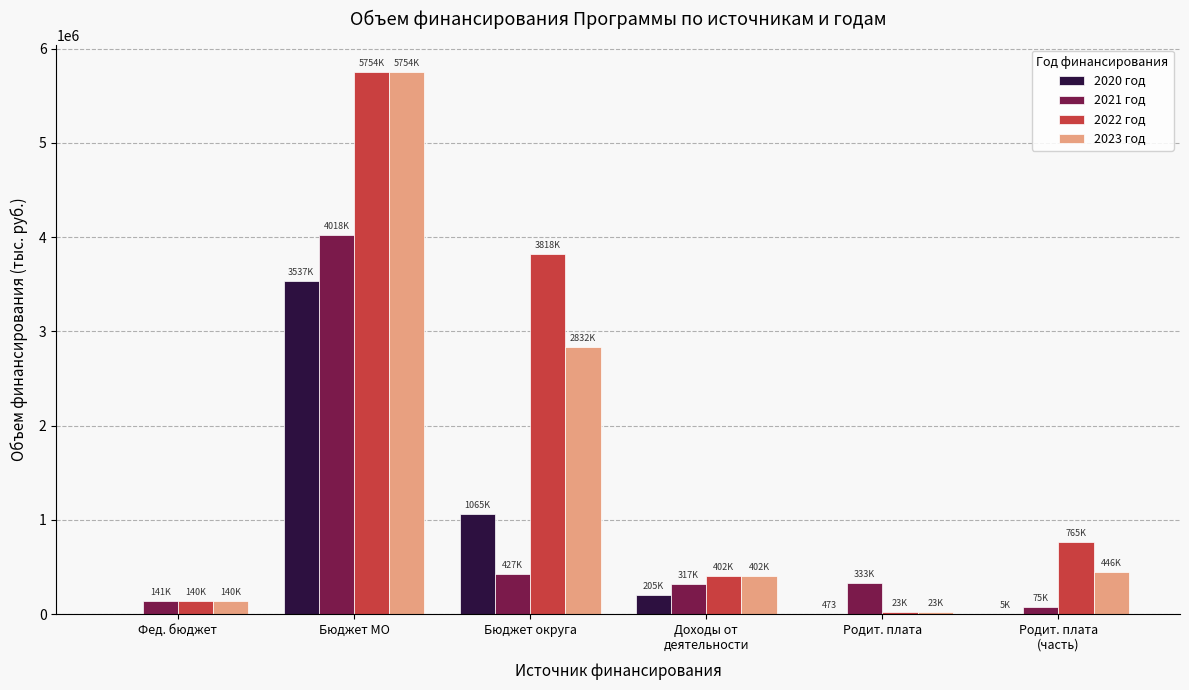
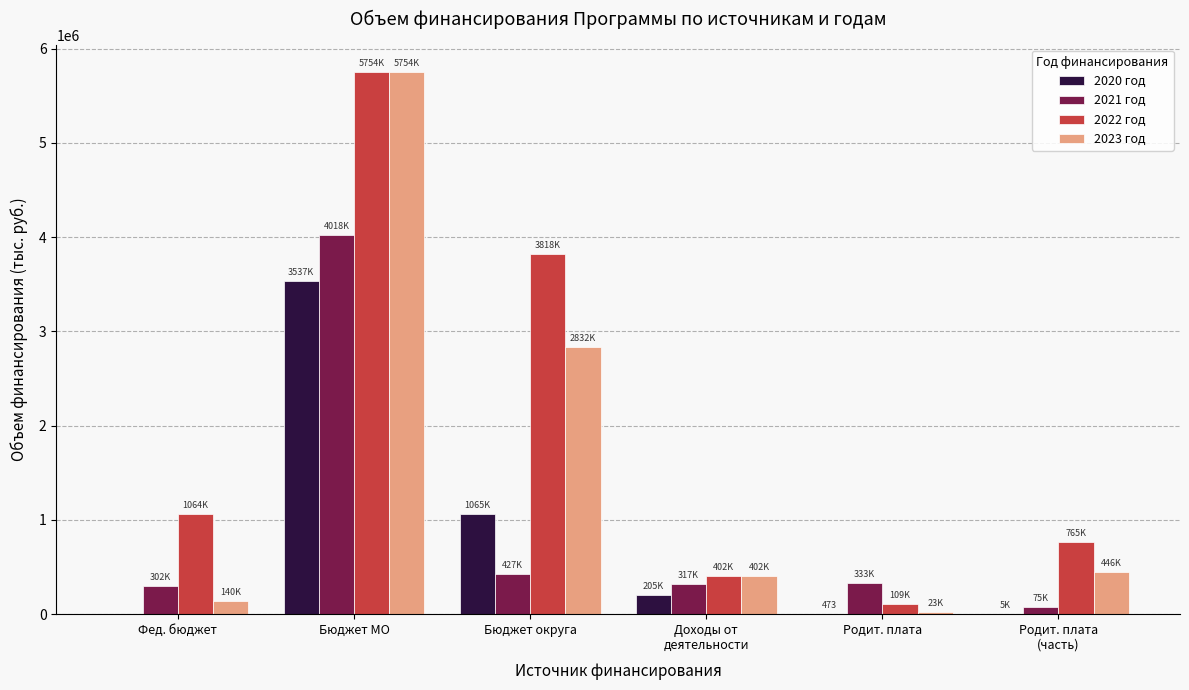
  {
    "2020 год": {
      "Бюджет МО": "3537K",
      "Бюджет округа": "1065K",
      "Доходы от деятельности": "205K",
      "Родит. плата": "473",
      "Родит. плата (часть)": "5K"
    },
    "2021 год": {
-     "Фед. бюджет": "141K",
+     "Фед. бюджет": "302K",
      "Бюджет МО": "4018K",
      "Бюджет округа": "427K",
      "Доходы от деятельности": "317K",
      "Родит. плата": "333K",
      "Родит. плата (часть)": "75K"
    },
    "2022 год": {
-     "Фед. бюджет": "140K",
+     "Фед. бюджет": "1064K",
      "Бюджет МО": "5754K",
      "Бюджет округа": "3818K",
      "Доходы от деятельности": "402K",
-     "Родит. плата": "23K",
+     "Родит. плата": "109K",
      "Родит. плата (часть)": "765K"
    },
    "2023 год": {
      "Фед. бюджет": "140K",
      "Бюджет МО": "5754K",
      "Бюджет округа": "2832K",
      "Доходы от деятельности": "402K",
      "Родит. плата": "23K",
      "Родит. плата (часть)": "446K"
    }
  }
